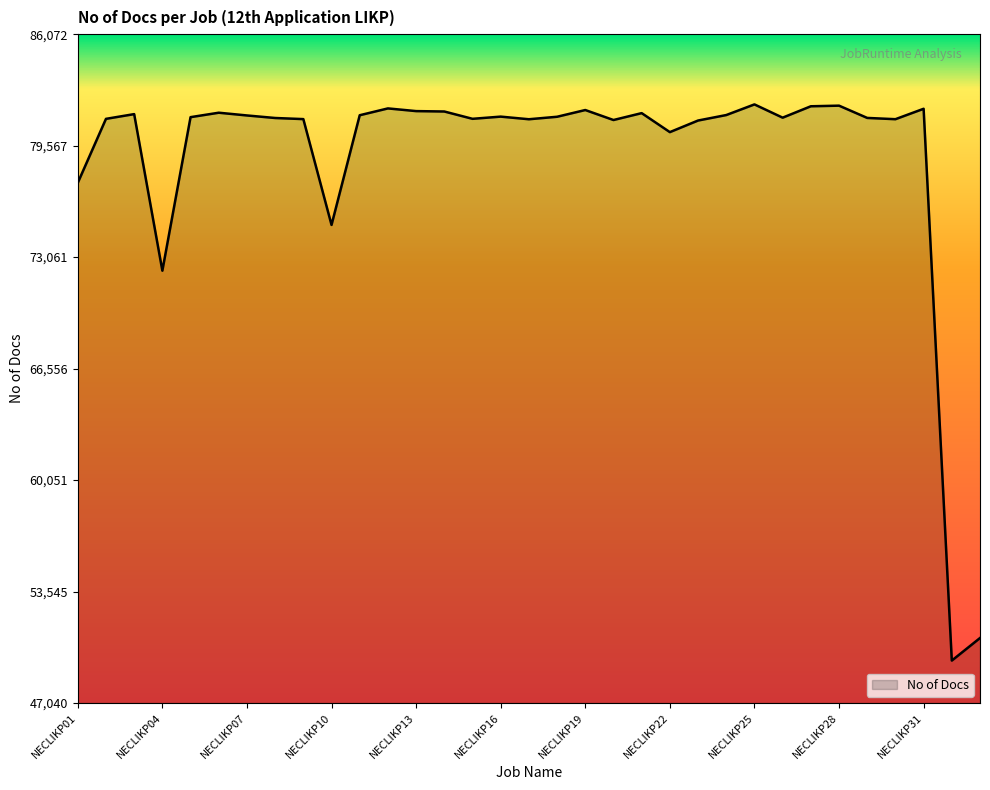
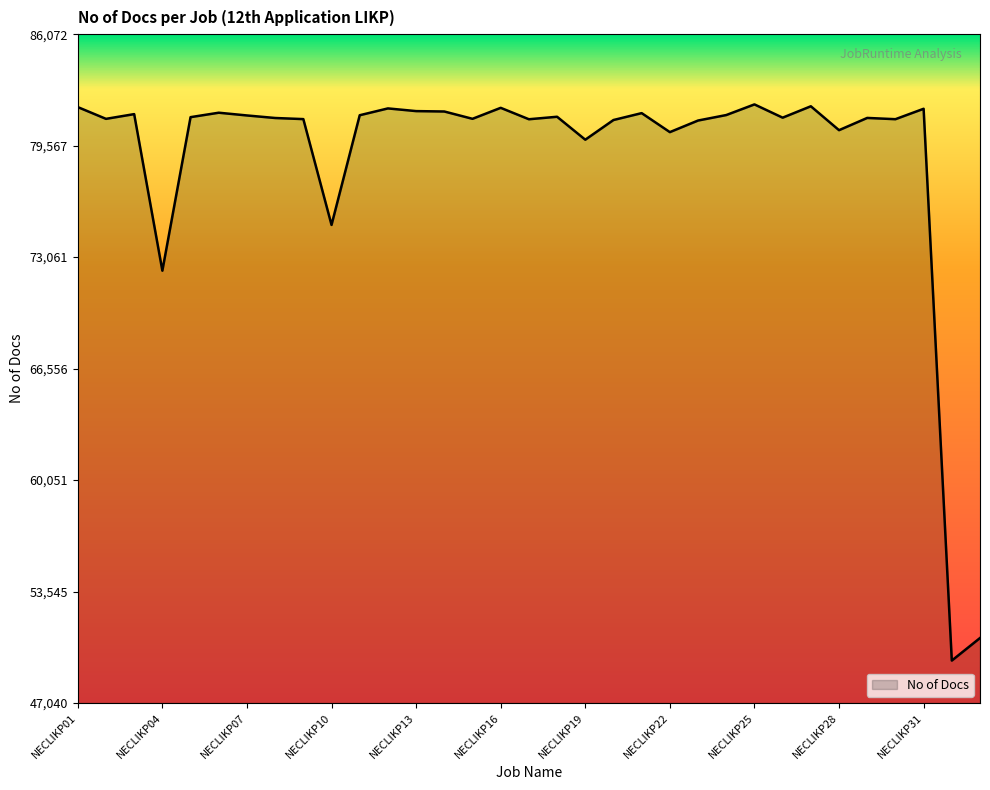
  {
-   "NECLIKP01": "77,400",
+   "NECLIKP01": "81,800",
    "NECLIKP04": "72,300",
    "NECLIKP07": "81,300",
    "NECLIKP10": "74,900",
    "NECLIKP13": "81,600",
-   "NECLIKP16": "81,300",
-   "NECLIKP19": "81,600",
+   "NECLIKP16": "81,800",
+   "NECLIKP19": "79,900",
    "NECLIKP22": "80,400",
    "NECLIKP25": "82,000",
-   "NECLIKP28": "81,900",
+   "NECLIKP28": "80,500",
    "NECLIKP31": "81,700"
  }
